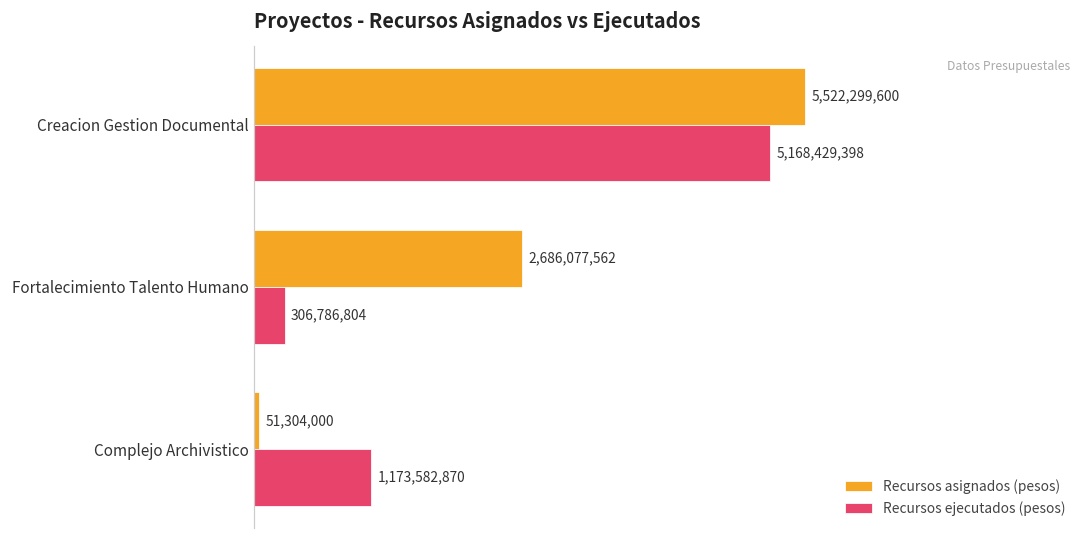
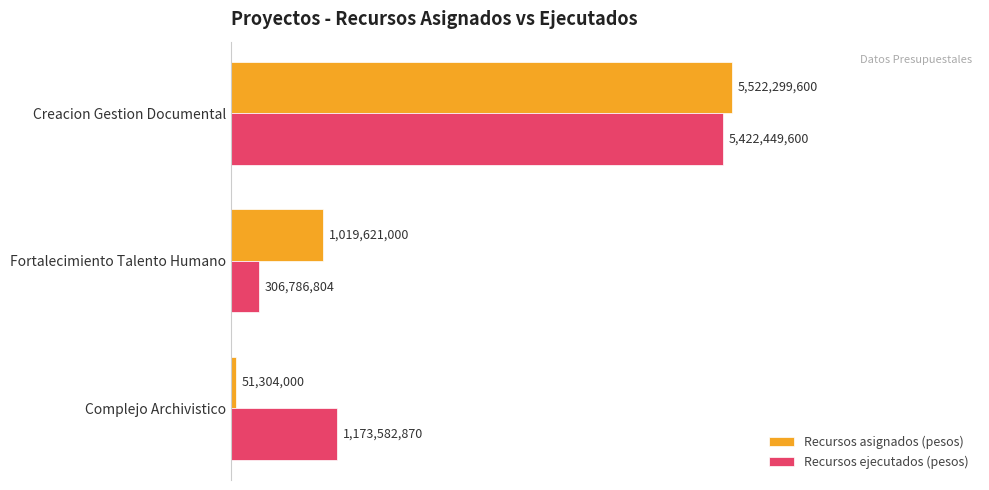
  {
    "Recursos asignados (pesos)": {
      "Creacion Gestion Documental": "5,522,299,600",
-     "Fortalecimiento Talento Humano": "2,686,077,562",
+     "Fortalecimiento Talento Humano": "1,019,621,000",
      "Complejo Archivistico": "51,304,000"
    },
    "Recursos ejecutados (pesos)": {
-     "Creacion Gestion Documental": "5,168,429,398",
+     "Creacion Gestion Documental": "5,422,449,600",
      "Fortalecimiento Talento Humano": "306,786,804",
      "Complejo Archivistico": "1,173,582,870"
    }
  }
